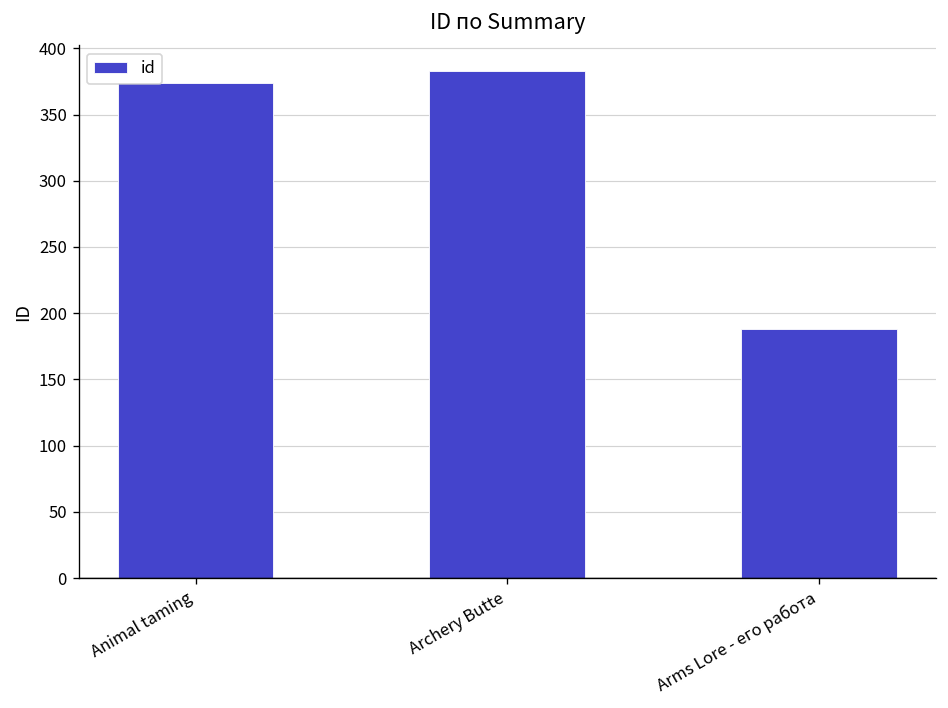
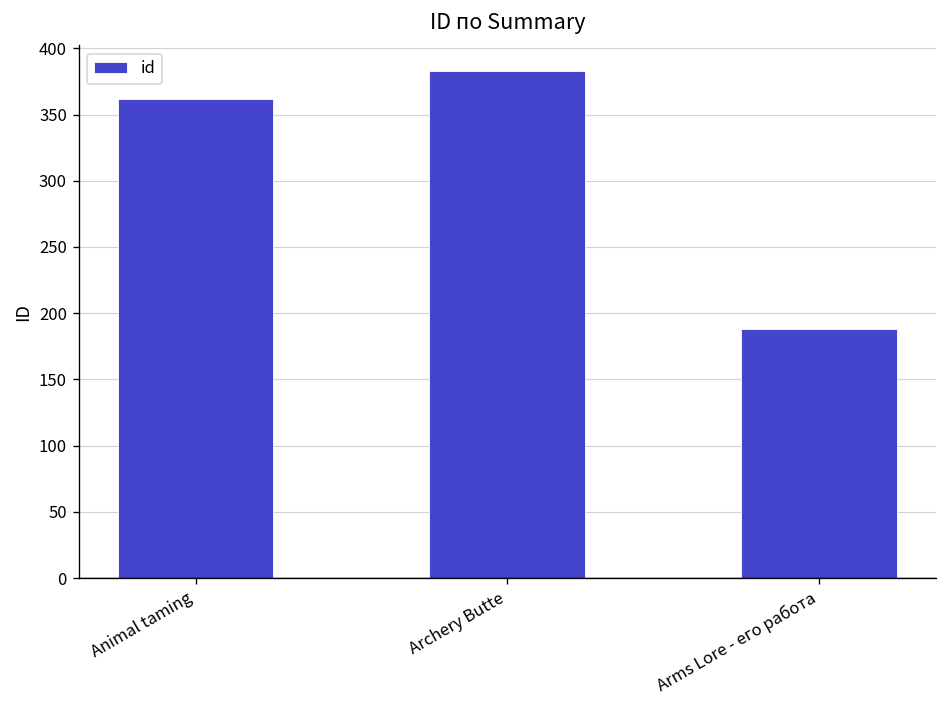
  {
-   "Animal taming": 374,
+   "Animal taming": 362,
    "Archery Butte": 383,
    "Arms Lore - его работа": 188
  }
